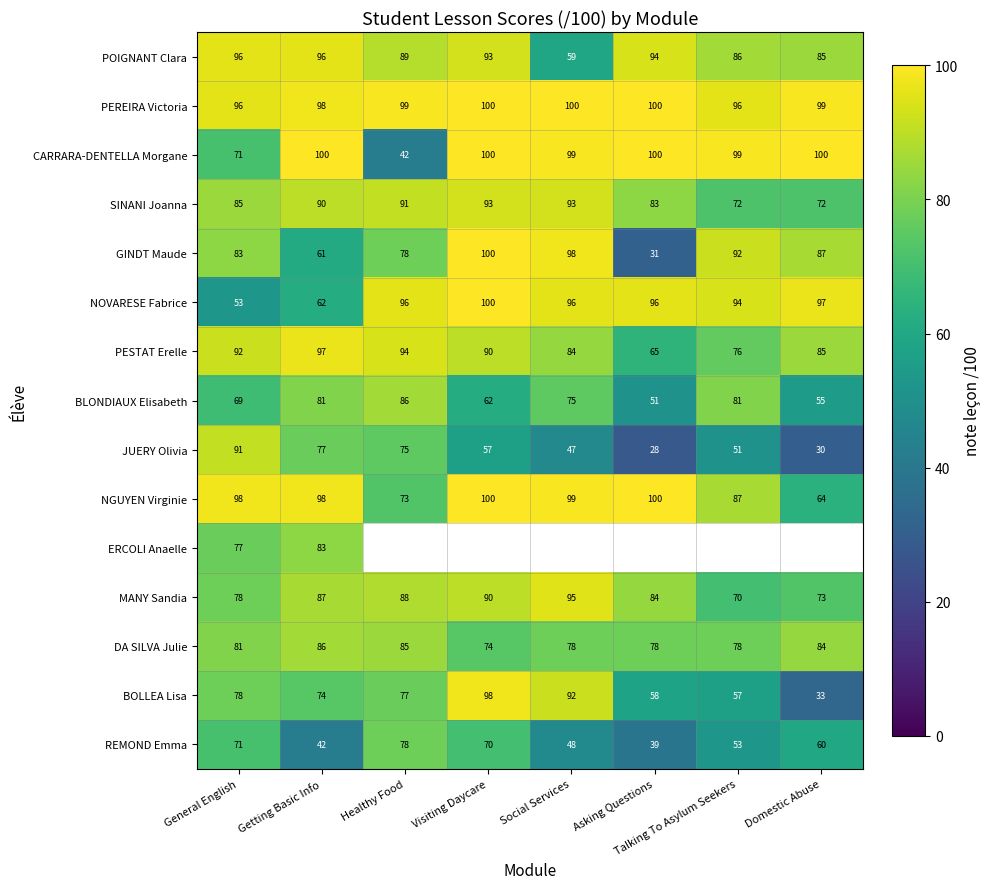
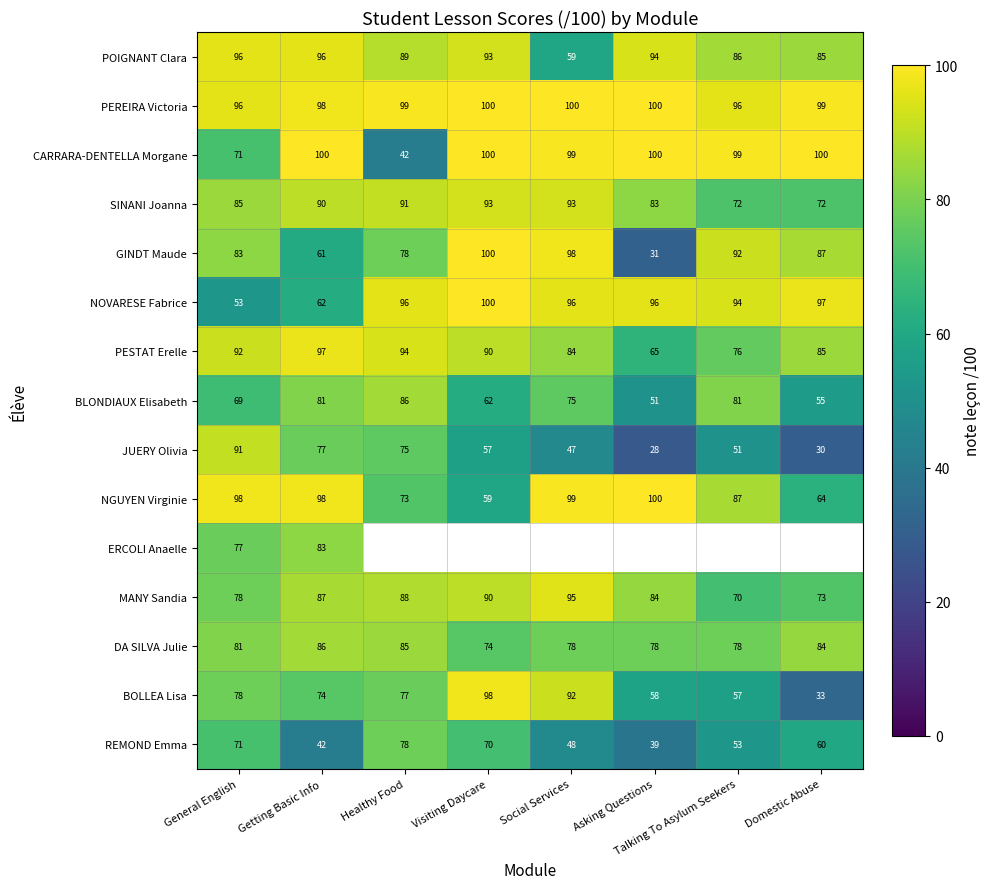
  {
    "POIGNANT Clara": {
      "General English": 96,
      "Getting Basic Info": 96,
      "Healthy Food": 89,
      "Visiting Daycare": 93,
      "Social Services": 59,
      "Asking Questions": 94,
      "Talking To Asylum Seekers": 86,
      "Domestic Abuse": 85
    },
    "PEREIRA Victoria": {
      "General English": 96,
      "Getting Basic Info": 98,
      "Healthy Food": 99,
      "Visiting Daycare": 100,
      "Social Services": 100,
      "Asking Questions": 100,
      "Talking To Asylum Seekers": 96,
      "Domestic Abuse": 99
    },
    "CARRARA-DENTELLA Morgane": {
      "General English": 71,
      "Getting Basic Info": 100,
      "Healthy Food": 42,
      "Visiting Daycare": 100,
      "Social Services": 99,
      "Asking Questions": 100,
      "Talking To Asylum Seekers": 99,
      "Domestic Abuse": 100
    },
    "SINANI Joanna": {
      "General English": 85,
      "Getting Basic Info": 90,
      "Healthy Food": 91,
      "Visiting Daycare": 93,
      "Social Services": 93,
      "Asking Questions": 83,
      "Talking To Asylum Seekers": 72,
      "Domestic Abuse": 72
    },
    "GINDT Maude": {
      "General English": 83,
      "Getting Basic Info": 61,
      "Healthy Food": 78,
      "Visiting Daycare": 100,
      "Social Services": 98,
      "Asking Questions": 31,
      "Talking To Asylum Seekers": 92,
      "Domestic Abuse": 87
    },
    "NOVARESE Fabrice": {
      "General English": 53,
      "Getting Basic Info": 62,
      "Healthy Food": 96,
      "Visiting Daycare": 100,
      "Social Services": 96,
      "Asking Questions": 96,
      "Talking To Asylum Seekers": 94,
      "Domestic Abuse": 97
    },
    "PESTAT Erelle": {
      "General English": 92,
      "Getting Basic Info": 97,
      "Healthy Food": 94,
      "Visiting Daycare": 90,
      "Social Services": 84,
      "Asking Questions": 65,
      "Talking To Asylum Seekers": 76,
      "Domestic Abuse": 85
    },
    "BLONDIAUX Elisabeth": {
      "General English": 69,
      "Getting Basic Info": 81,
      "Healthy Food": 86,
      "Visiting Daycare": 62,
      "Social Services": 75,
      "Asking Questions": 51,
      "Talking To Asylum Seekers": 81,
      "Domestic Abuse": 55
    },
    "JUERY Olivia": {
      "General English": 91,
      "Getting Basic Info": 77,
      "Healthy Food": 75,
      "Visiting Daycare": 57,
      "Social Services": 47,
      "Asking Questions": 28,
      "Talking To Asylum Seekers": 51,
      "Domestic Abuse": 30
    },
    "NGUYEN Virginie": {
      "General English": 98,
      "Getting Basic Info": 98,
      "Healthy Food": 73,
-     "Visiting Daycare": 100,
+     "Visiting Daycare": 59,
      "Social Services": 99,
      "Asking Questions": 100,
      "Talking To Asylum Seekers": 87,
      "Domestic Abuse": 64
    },
    "ERCOLI Anaelle": {
      "General English": 77,
      "Getting Basic Info": 83
    },
    "MANY Sandia": {
      "General English": 78,
      "Getting Basic Info": 87,
      "Healthy Food": 88,
      "Visiting Daycare": 90,
      "Social Services": 95,
      "Asking Questions": 84,
      "Talking To Asylum Seekers": 70,
      "Domestic Abuse": 73
    },
    "DA SILVA Julie": {
      "General English": 81,
      "Getting Basic Info": 86,
      "Healthy Food": 85,
      "Visiting Daycare": 74,
      "Social Services": 78,
      "Asking Questions": 78,
      "Talking To Asylum Seekers": 78,
      "Domestic Abuse": 84
    },
    "BOLLEA Lisa": {
      "General English": 78,
      "Getting Basic Info": 74,
      "Healthy Food": 77,
      "Visiting Daycare": 98,
      "Social Services": 92,
      "Asking Questions": 58,
      "Talking To Asylum Seekers": 57,
      "Domestic Abuse": 33
    },
    "REMOND Emma": {
      "General English": 71,
      "Getting Basic Info": 42,
      "Healthy Food": 78,
      "Visiting Daycare": 70,
      "Social Services": 48,
      "Asking Questions": 39,
      "Talking To Asylum Seekers": 53,
      "Domestic Abuse": 60
    }
  }
